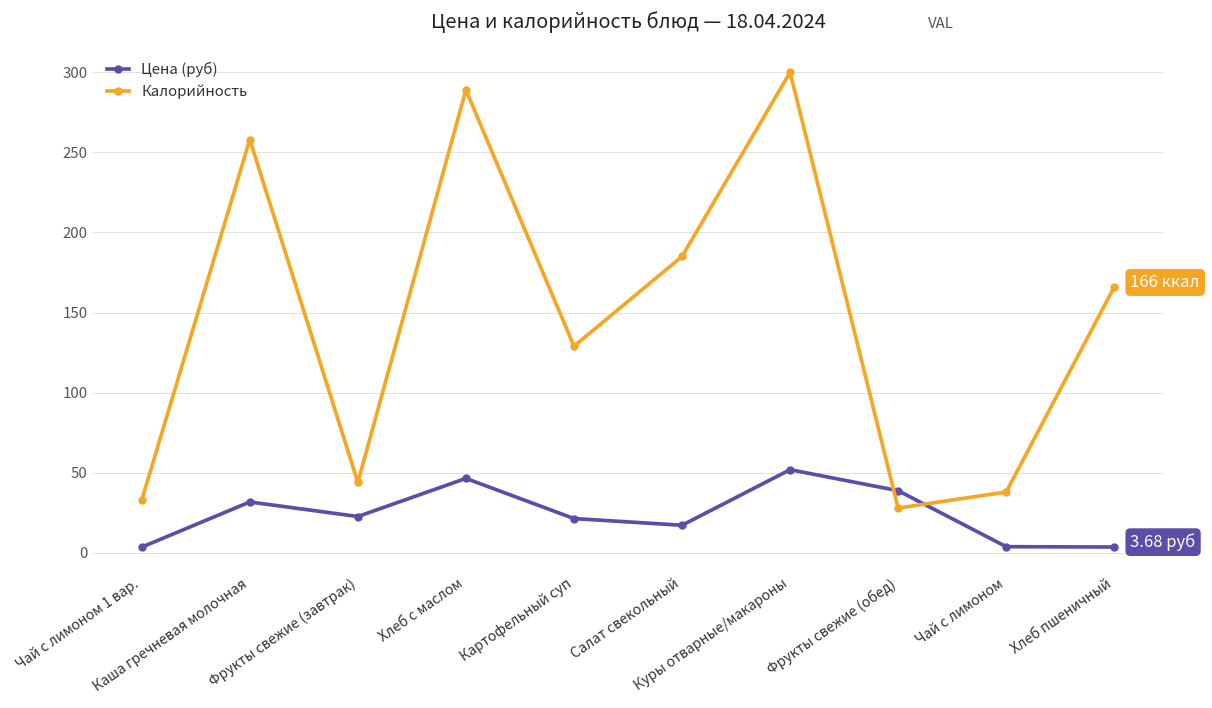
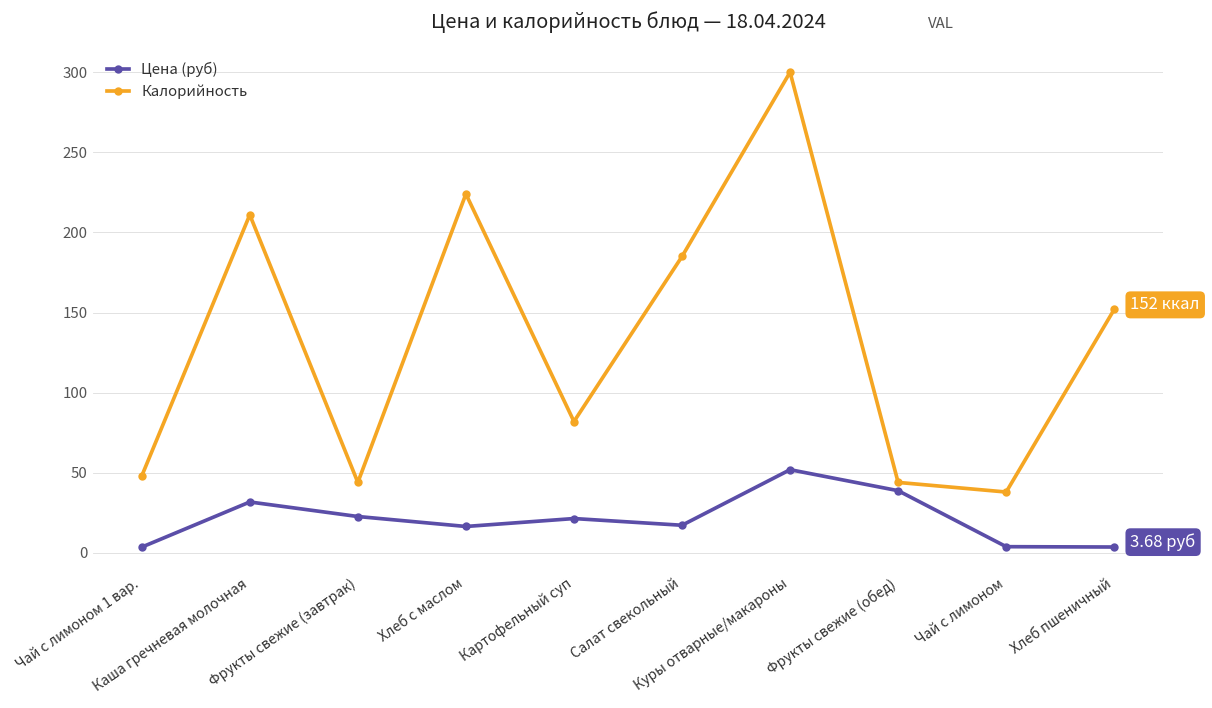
  {
    "Цена (руб)": {
      "Чай с лимоном 1 вар.": 4,
      "Каша гречневая молочная": 32,
      "Фрукты свежие (завтрак)": 23,
-     "Хлеб с маслом": 47,
+     "Хлеб с маслом": 17,
      "Картофельный суп": 21,
      "Салат свекольный": 17,
      "Куры отварные/макароны": 52,
      "Фрукты свежие (обед)": 39,
      "Чай с лимоном": 4
    },
    "Калорийность": {
-     "Чай с лимоном 1 вар.": 33,
-     "Каша гречневая молочная": 258,
-     "Хлеб с маслом": 289,
-     "Картофельный суп": 129,
-     "Фрукты свежие (обед)": 28,
-     "Хлеб пшеничный": 166
+     "Чай с лимоном 1 вар.": 48,
+     "Каша гречневая молочная": 211,
+     "Хлеб с маслом": 224,
+     "Картофельный суп": 82,
+     "Фрукты свежие (обед)": 44,
+     "Хлеб пшеничный": 152
    }
  }
